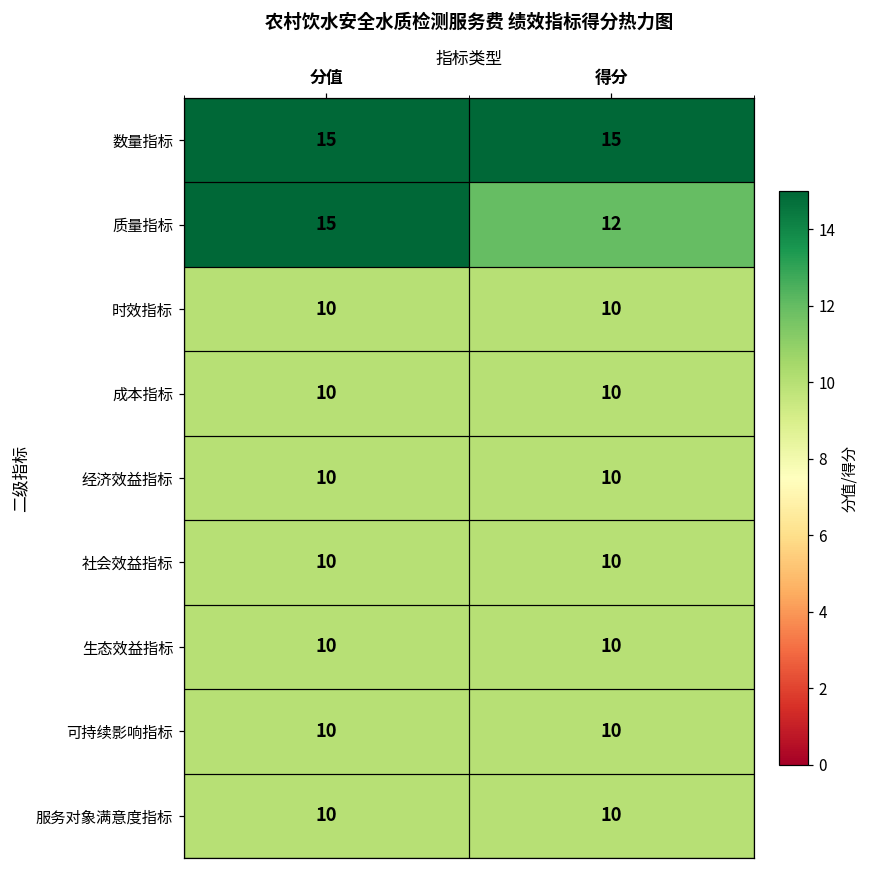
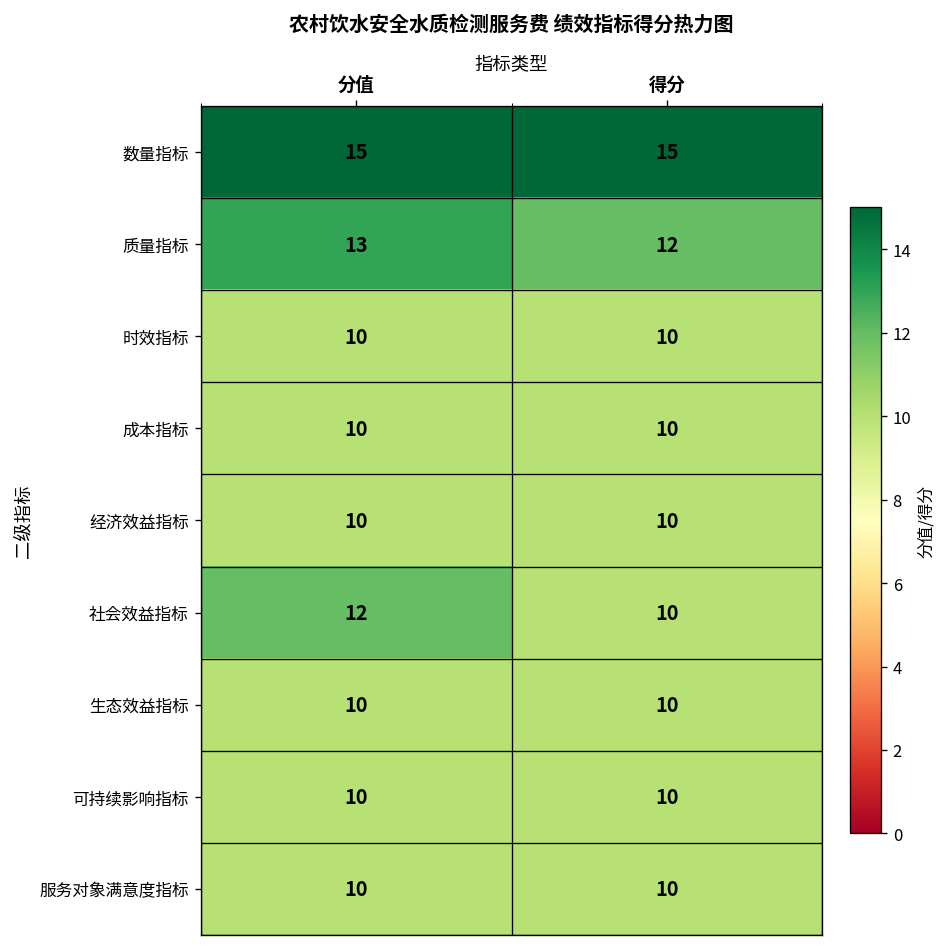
  {
    "数量指标": {
      "分值": 15,
      "得分": 15
    },
    "质量指标": {
-     "分值": 15,
+     "分值": 13,
      "得分": 12
    },
    "时效指标": {
      "分值": 10,
      "得分": 10
    },
    "成本指标": {
      "分值": 10,
      "得分": 10
    },
    "经济效益指标": {
      "分值": 10,
      "得分": 10
    },
    "社会效益指标": {
-     "分值": 10,
+     "分值": 12,
      "得分": 10
    },
    "生态效益指标": {
      "分值": 10,
      "得分": 10
    },
    "可持续影响指标": {
      "分值": 10,
      "得分": 10
    },
    "服务对象满意度指标": {
      "分值": 10,
      "得分": 10
    }
  }
